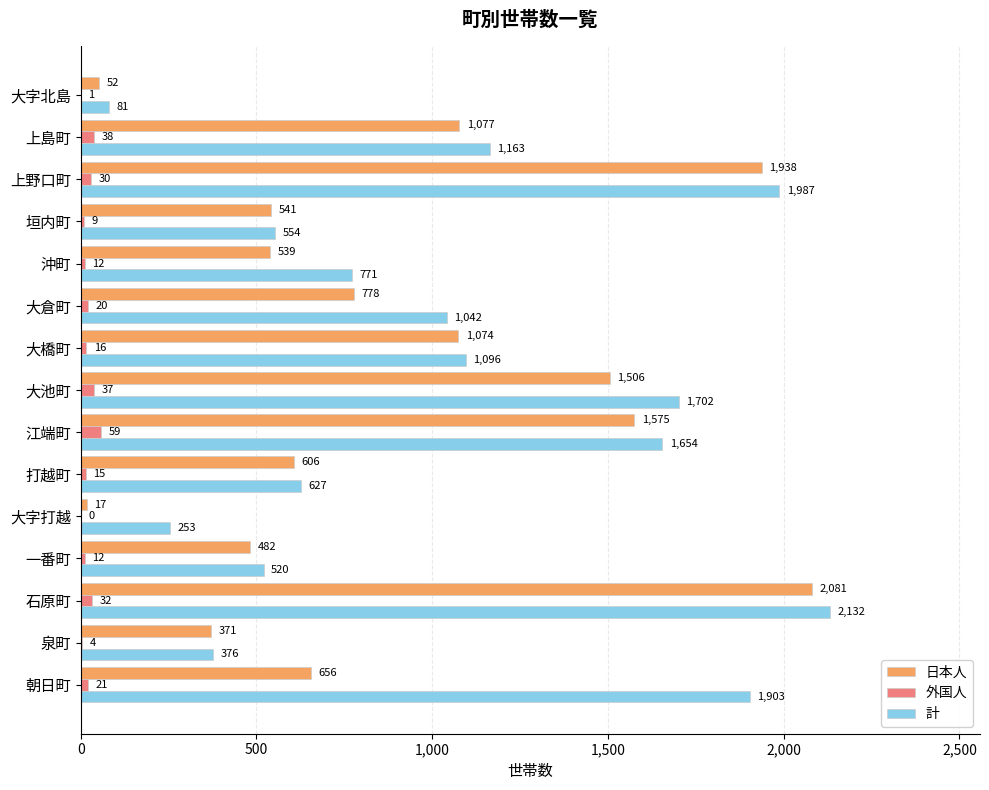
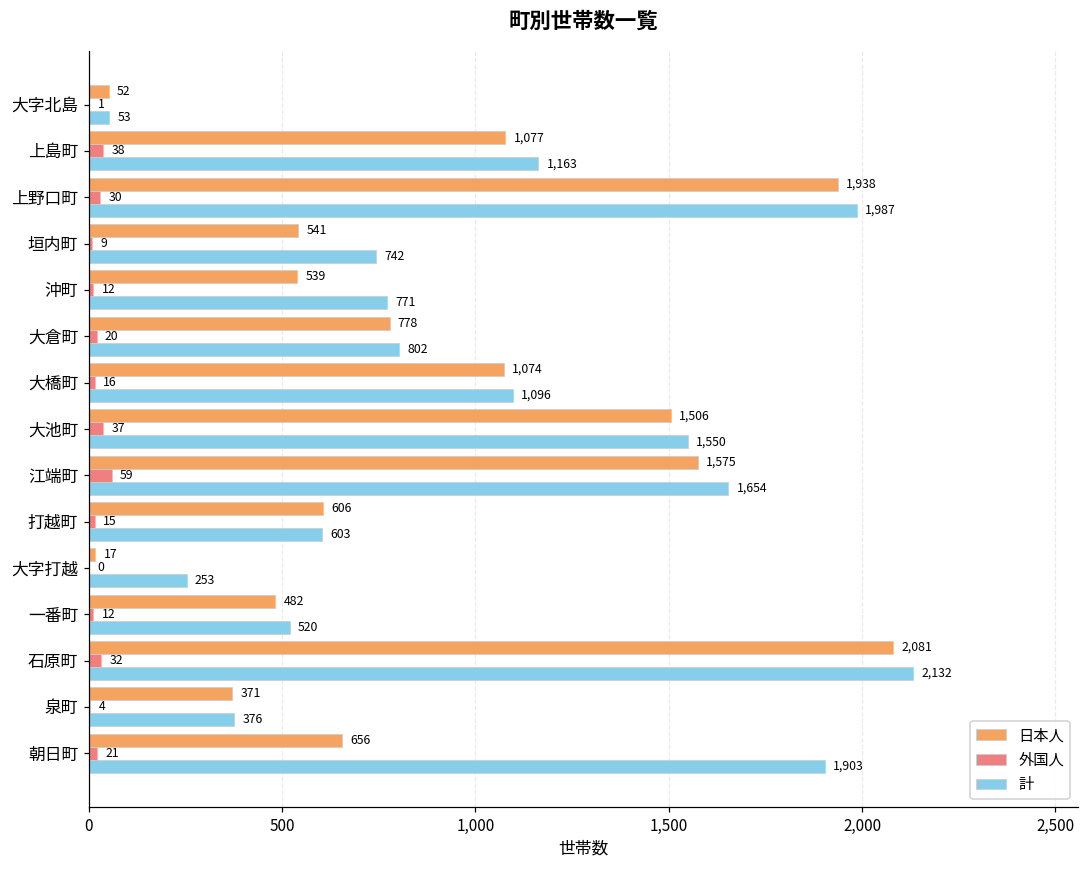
  {
    "計": {
-     "大字北島": "81",
+     "大字北島": "53",
      "上島町": "1,163",
      "上野口町": "1,987",
-     "垣内町": "554",
+     "垣内町": "742",
      "沖町": "771",
-     "大倉町": "1,042",
+     "大倉町": "802",
      "大橋町": "1,096",
-     "大池町": "1,702",
+     "大池町": "1,550",
      "江端町": "1,654",
-     "打越町": "627",
+     "打越町": "603",
      "大字打越": "253",
      "一番町": "520",
      "石原町": "2,132",
      "泉町": "376",
      "朝日町": "1,903"
    }
  }
